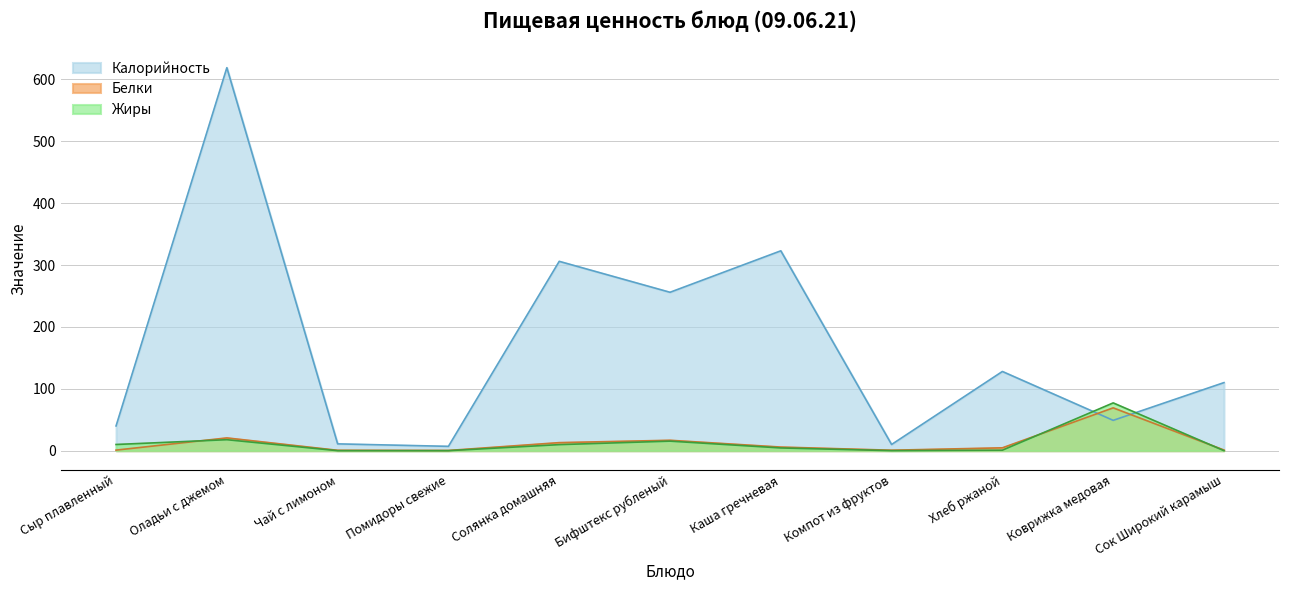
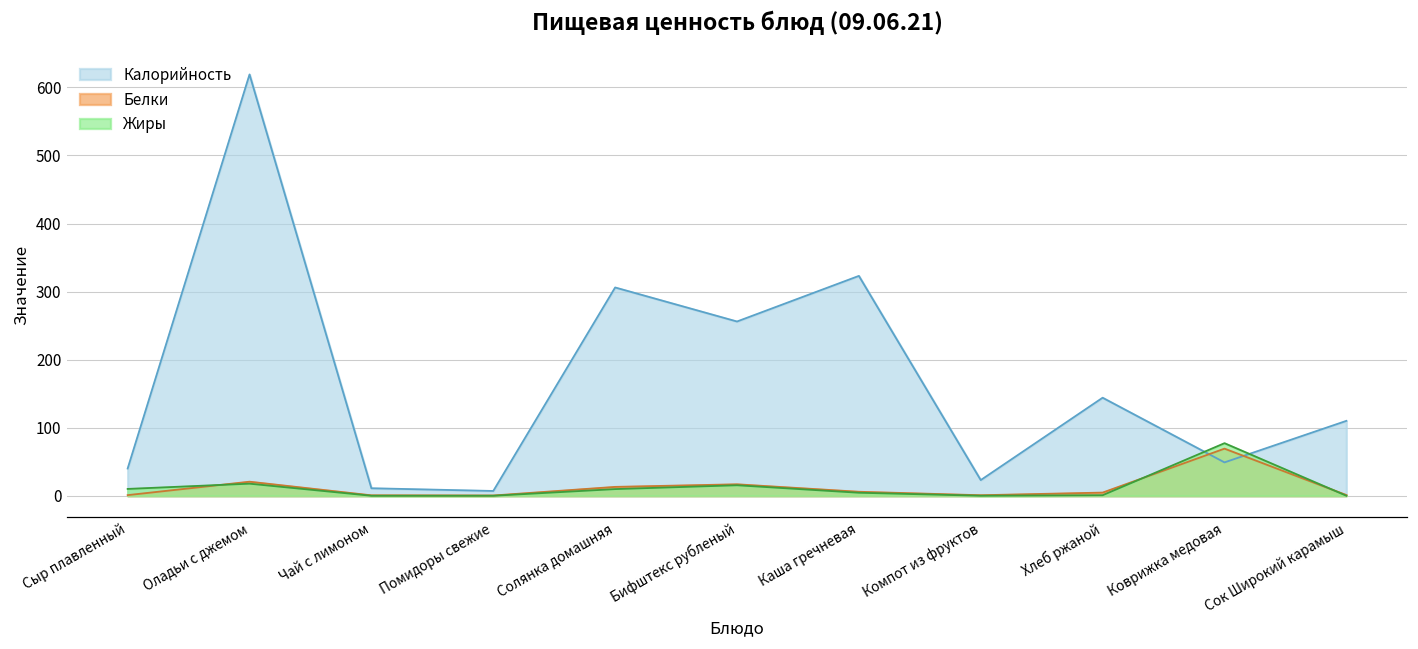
  {
    "Калорийность": {
      "Сыр плавленный": 40,
      "Оладьи с джемом": 620,
      "Чай с лимоном": 10,
      "Помидоры свежие": 10,
      "Солянка домашняя": 310,
      "Бифштекс рубленый": 260,
      "Каша гречневая": 320,
-     "Компот из фруктов": 10,
-     "Хлеб ржаной": 130,
+     "Компот из фруктов": 20,
+     "Хлеб ржаной": 140,
      "Коврижка медовая": 50,
      "Сок Широкий карамыш": 110
    },
    "Белки": {
      "Сыр плавленный": 0,
      "Коврижка медовая": 70
    },
    "Жиры": {
      "Сыр плавленный": 10,
      "Коврижка медовая": 80
    }
  }
